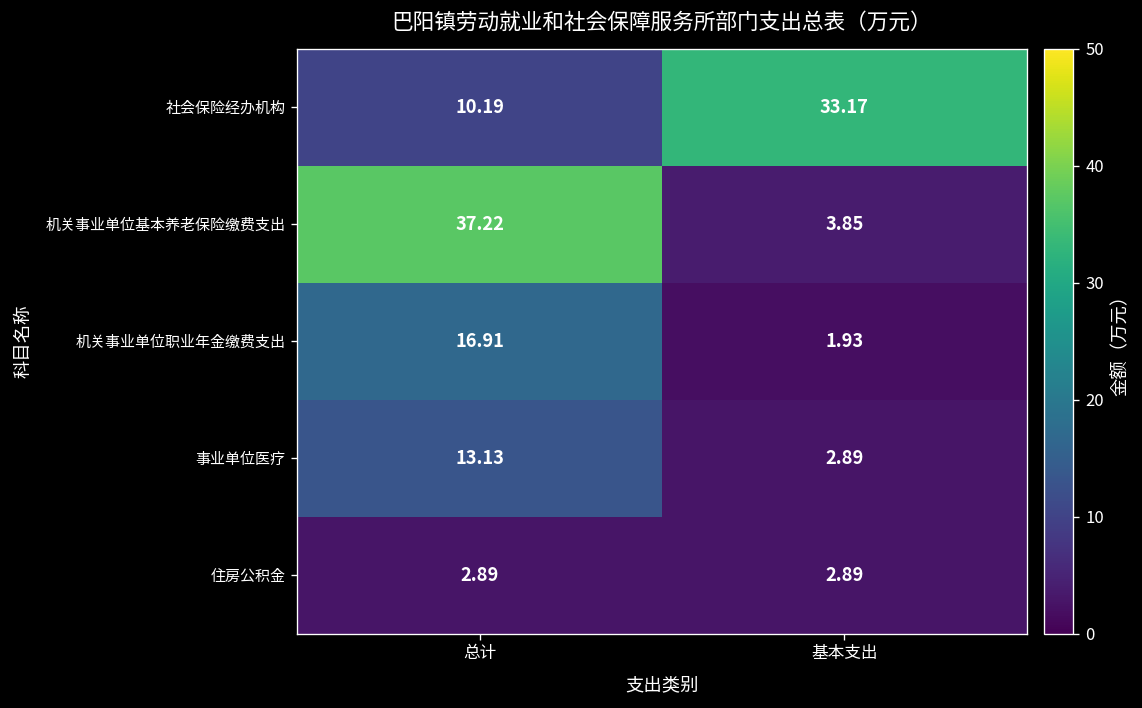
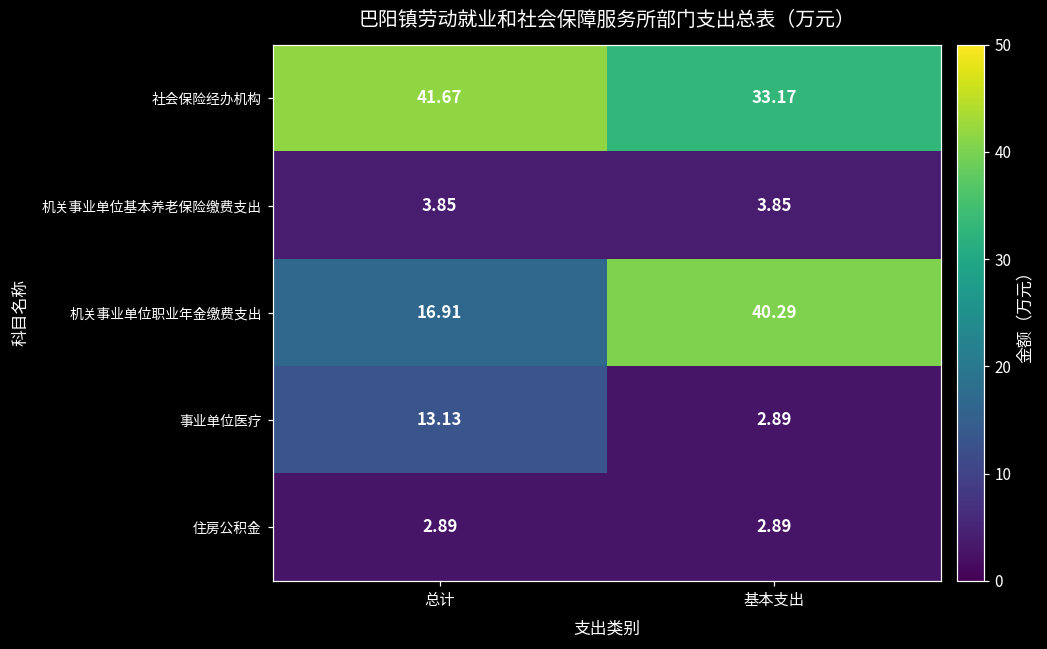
  {
    "社会保险经办机构": {
-     "总计": 10.19,
+     "总计": 41.67,
      "基本支出": 33.17
    },
    "机关事业单位基本养老保险缴费支出": {
-     "总计": 37.22,
+     "总计": 3.85,
      "基本支出": 3.85
    },
    "机关事业单位职业年金缴费支出": {
      "总计": 16.91,
-     "基本支出": 1.93
+     "基本支出": 40.29
    },
    "事业单位医疗": {
      "总计": 13.13,
      "基本支出": 2.89
    },
    "住房公积金": {
      "总计": 2.89,
      "基本支出": 2.89
    }
  }
